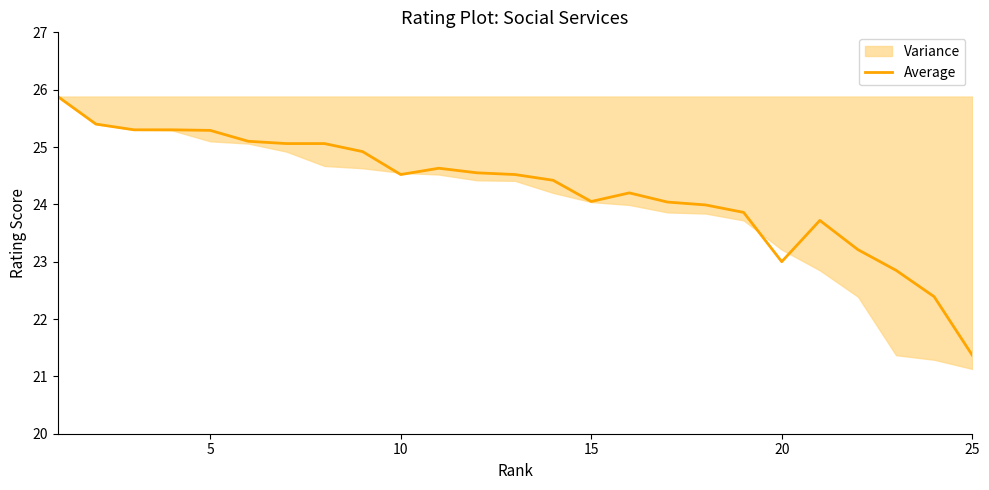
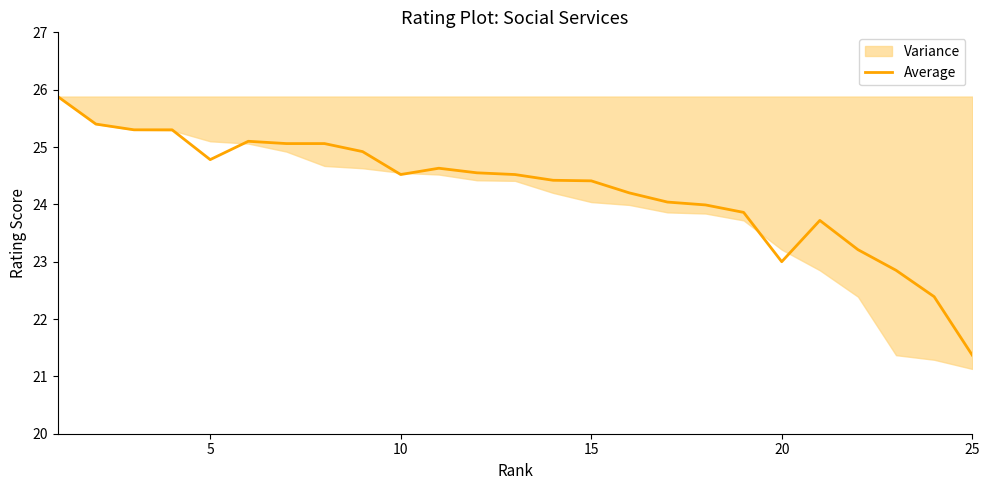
  {
    "Average": {
-     "5": 25.3,
+     "5": 24.8,
      "10": 24.5,
-     "15": 24.1,
+     "15": 24.4,
      "20": 23.0,
      "25": 21.4
    }
  }
